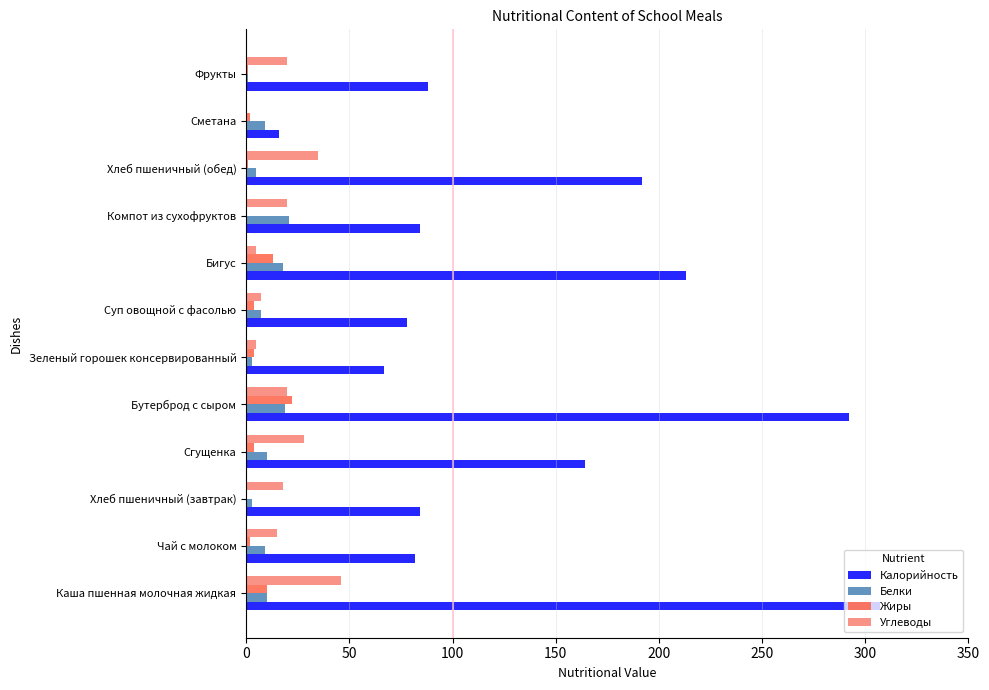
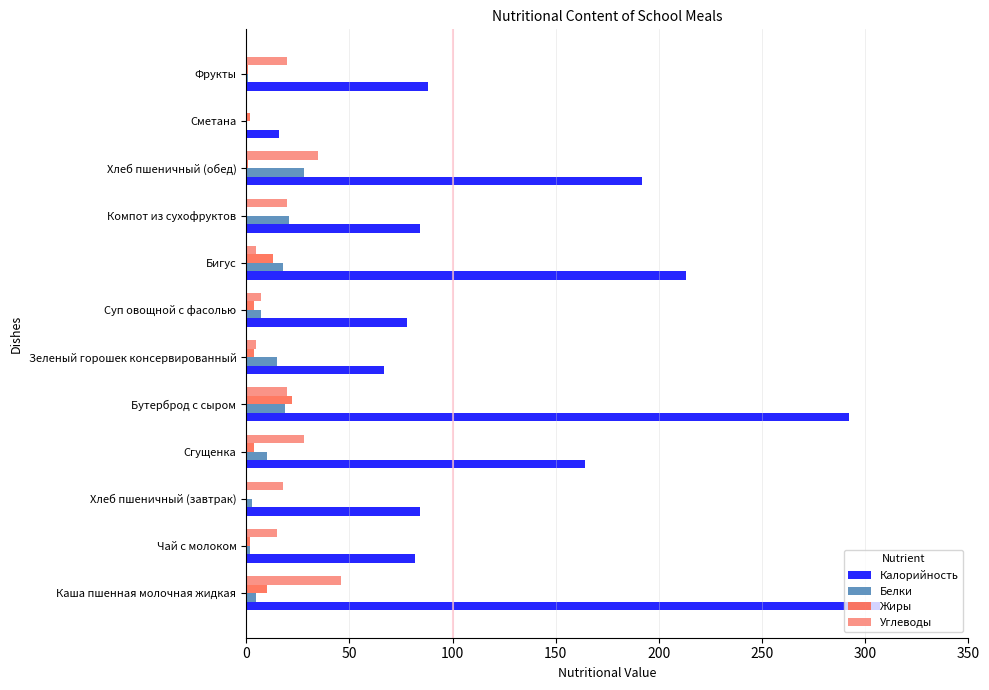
  {
    "Калорийность": {
      "Фрукты": 88,
      "Сметана": 16,
      "Хлеб пшеничный (обед)": 192,
      "Компот из сухофруктов": 84,
      "Бигус": 213,
      "Суп овощной с фасолью": 78,
      "Зеленый горошек консервированный": 67,
      "Бутерброд с сыром": 292,
      "Сгущенка": 164,
      "Хлеб пшеничный (завтрак)": 84,
      "Чай с молоком": 82
    },
    "Белки": {
-     "Сметана": 9,
-     "Хлеб пшеничный (обед)": 5,
+     "Сметана": 0,
+     "Хлеб пшеничный (обед)": 28,
      "Компот из сухофруктов": 21,
      "Бигус": 18,
      "Суп овощной с фасолью": 7,
-     "Зеленый горошек консервированный": 3,
+     "Зеленый горошек консервированный": 15,
      "Бутерброд с сыром": 19,
      "Сгущенка": 10,
      "Хлеб пшеничный (завтрак)": 3,
-     "Чай с молоком": 9,
-     "Каша пшенная молочная жидкая": 10
+     "Чай с молоком": 2,
+     "Каша пшенная молочная жидкая": 5
    }
  }
